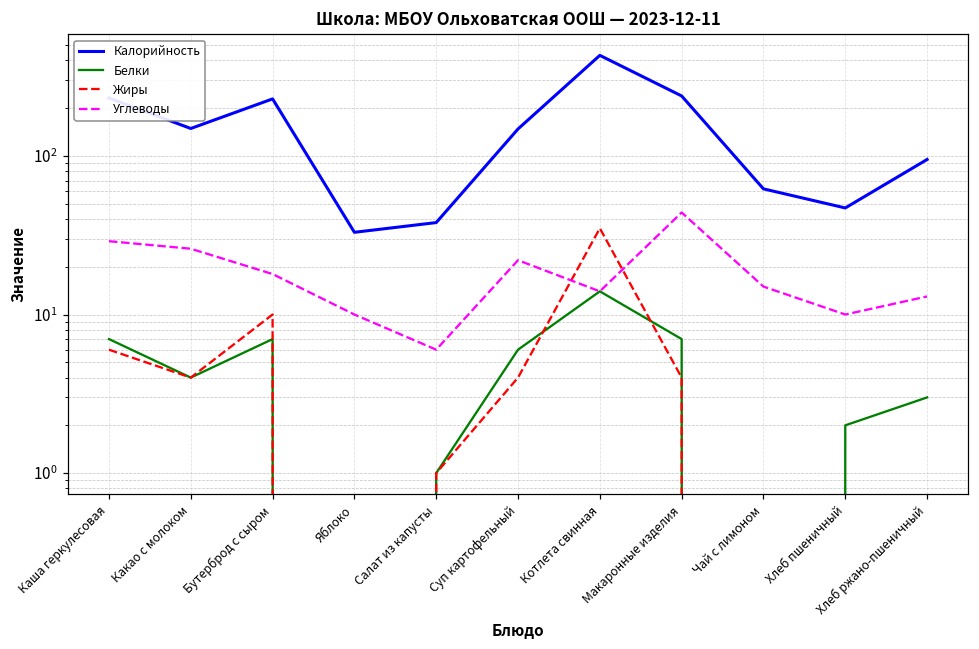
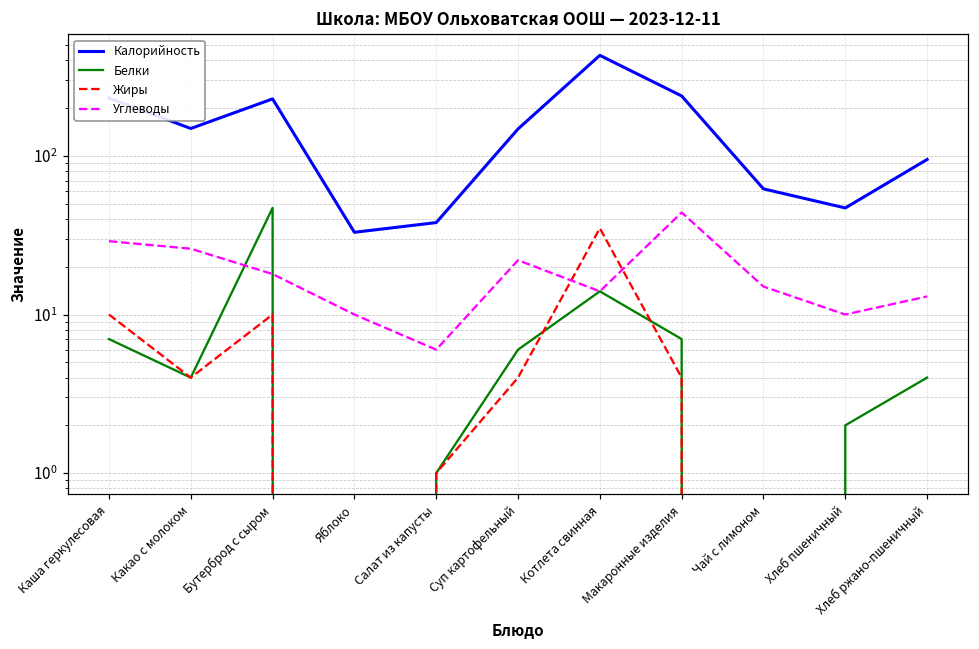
  {
    "Калорийность": {
      "Какао с молоком": 150,
      "Бутерброд с сыром": 230,
      "Яблоко": 33,
      "Салат из капусты": 38,
      "Суп картофельный": 150,
      "Котлета свинная": 430,
      "Макаронные изделия": 240,
      "Чай с лимоном": 62,
      "Хлеб пшеничный": 47,
      "Хлеб ржано-пшеничный": 100
    },
    "Белки": {
      "Каша геркулесовая": 7,
-     "Бутерброд с сыром": 7,
+     "Бутерброд с сыром": 47,
      "Суп картофельный": 6,
      "Макаронные изделия": 7,
      "Хлеб пшеничный": 2,
-     "Хлеб ржано-пшеничный": 3
+     "Хлеб ржано-пшеничный": 4
    },
    "Жиры": {
-     "Каша геркулесовая": 6,
+     "Каша геркулесовая": 10,
      "Бутерброд с сыром": 10,
      "Суп картофельный": 4,
      "Котлета свинная": 35,
      "Макаронные изделия": 4
    },
    "Углеводы": {
      "Каша геркулесовая": 29,
      "Какао с молоком": 26,
      "Бутерброд с сыром": 18,
      "Яблоко": 10,
      "Салат из капусты": 6,
      "Суп картофельный": 22,
      "Макаронные изделия": 44,
      "Чай с лимоном": 15,
      "Хлеб пшеничный": 10,
      "Хлеб ржано-пшеничный": 13
    }
  }
